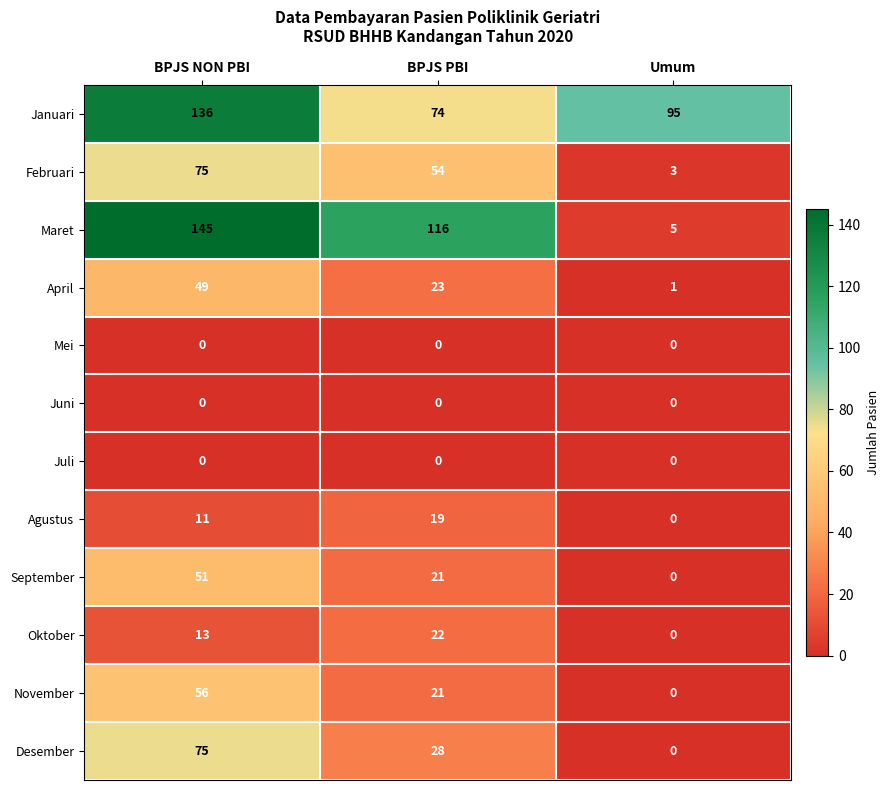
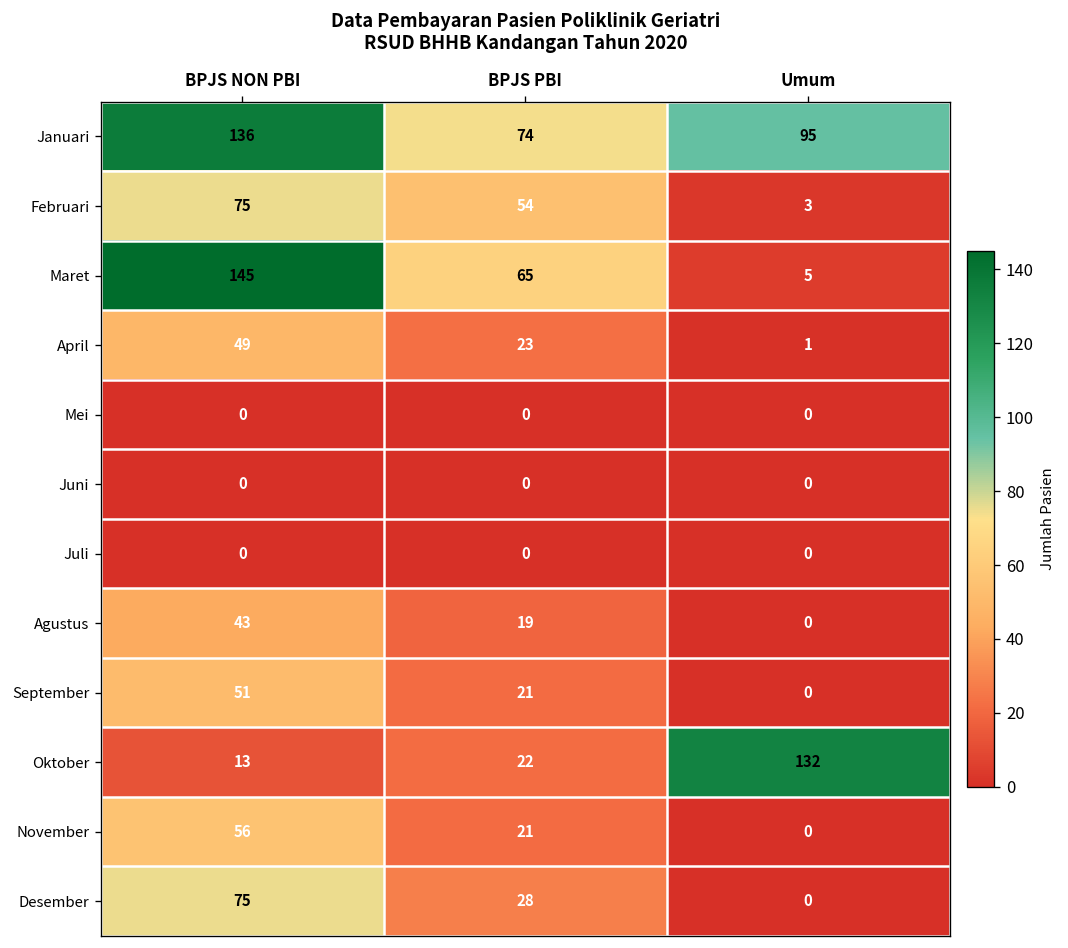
  {
    "Januari": {
      "BPJS NON PBI": 136,
      "BPJS PBI": 74,
      "Umum": 95
    },
    "Februari": {
      "BPJS NON PBI": 75,
      "BPJS PBI": 54,
      "Umum": 3
    },
    "Maret": {
      "BPJS NON PBI": 145,
-     "BPJS PBI": 116,
+     "BPJS PBI": 65,
      "Umum": 5
    },
    "April": {
      "BPJS NON PBI": 49,
      "BPJS PBI": 23,
      "Umum": 1
    },
    "Mei": {
      "BPJS NON PBI": 0,
      "BPJS PBI": 0,
      "Umum": 0
    },
    "Juni": {
      "BPJS NON PBI": 0,
      "BPJS PBI": 0,
      "Umum": 0
    },
    "Juli": {
      "BPJS NON PBI": 0,
      "BPJS PBI": 0,
      "Umum": 0
    },
    "Agustus": {
-     "BPJS NON PBI": 11,
+     "BPJS NON PBI": 43,
      "BPJS PBI": 19,
      "Umum": 0
    },
    "September": {
      "BPJS NON PBI": 51,
      "BPJS PBI": 21,
      "Umum": 0
    },
    "Oktober": {
      "BPJS NON PBI": 13,
      "BPJS PBI": 22,
-     "Umum": 0
+     "Umum": 132
    },
    "November": {
      "BPJS NON PBI": 56,
      "BPJS PBI": 21,
      "Umum": 0
    },
    "Desember": {
      "BPJS NON PBI": 75,
      "BPJS PBI": 28,
      "Umum": 0
    }
  }
